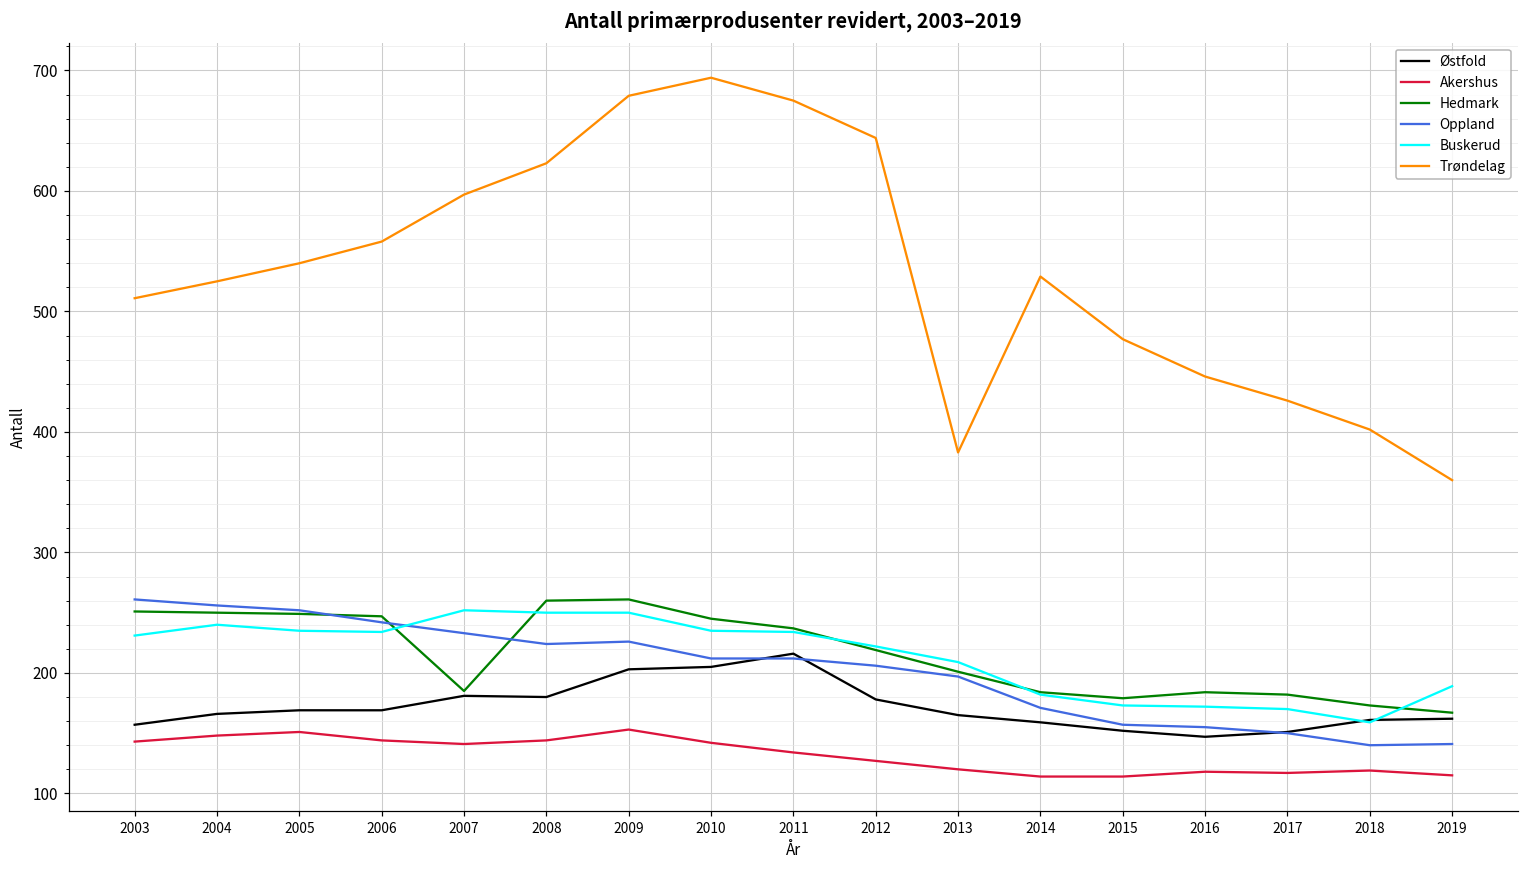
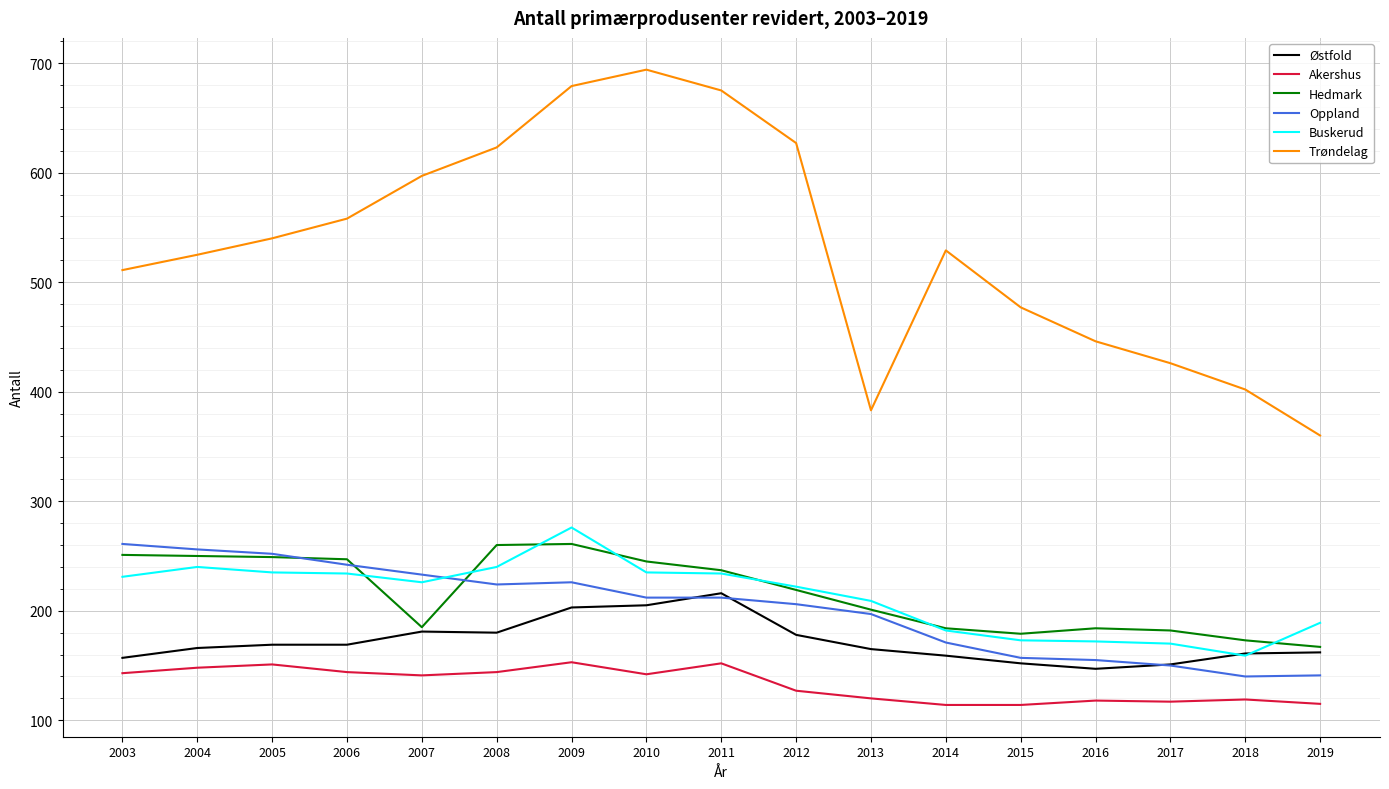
  {
    "Østfold": {
      "2003": 157,
      "2004": 166,
      "2005": 169,
      "2006": 169,
      "2007": 181,
      "2008": 180,
      "2009": 203,
      "2010": 205,
      "2011": 216,
      "2012": 178,
      "2013": 165,
      "2014": 159,
      "2015": 152,
      "2016": 147,
      "2019": 162
    },
    "Akershus": {
      "2003": 143,
      "2004": 148,
      "2005": 151,
      "2006": 144,
      "2007": 141,
      "2008": 144,
      "2009": 153,
      "2010": 142,
-     "2011": 134,
+     "2011": 152,
      "2012": 127,
      "2013": 120,
      "2014": 114,
      "2015": 114,
      "2016": 118,
      "2017": 117,
      "2018": 119,
      "2019": 115
    },
    "Hedmark": {
      "2003": 251,
      "2004": 250,
      "2005": 249,
      "2006": 247,
      "2007": 185,
      "2008": 260,
      "2009": 261,
      "2010": 245,
      "2011": 237,
      "2012": 219,
      "2013": 201,
      "2015": 179,
      "2016": 184,
      "2017": 182,
      "2018": 173,
      "2019": 167
    },
    "Oppland": {
      "2003": 261,
      "2004": 256,
      "2005": 252,
      "2006": 242,
      "2007": 233,
      "2008": 224,
      "2009": 226,
      "2010": 212,
      "2011": 212,
      "2012": 206,
      "2013": 197,
      "2014": 171,
      "2015": 157,
      "2016": 155,
      "2018": 140,
      "2019": 141
    },
    "Buskerud": {
      "2003": 231,
      "2004": 240,
      "2005": 235,
      "2006": 234,
-     "2007": 252,
-     "2008": 250,
-     "2009": 250,
+     "2007": 226,
+     "2008": 240,
+     "2009": 276,
      "2010": 235,
      "2011": 234,
      "2012": 222,
      "2013": 209,
      "2015": 173,
      "2016": 172,
      "2017": 170,
      "2019": 189
    },
    "Trøndelag": {
      "2003": 511,
      "2004": 525,
      "2005": 540,
      "2006": 558,
      "2007": 597,
      "2008": 623,
      "2009": 679,
      "2010": 694,
      "2011": 675,
-     "2012": 644,
+     "2012": 627,
      "2013": 383,
      "2014": 529,
      "2015": 477,
      "2016": 446,
      "2017": 426,
      "2018": 402,
      "2019": 360
    }
  }
